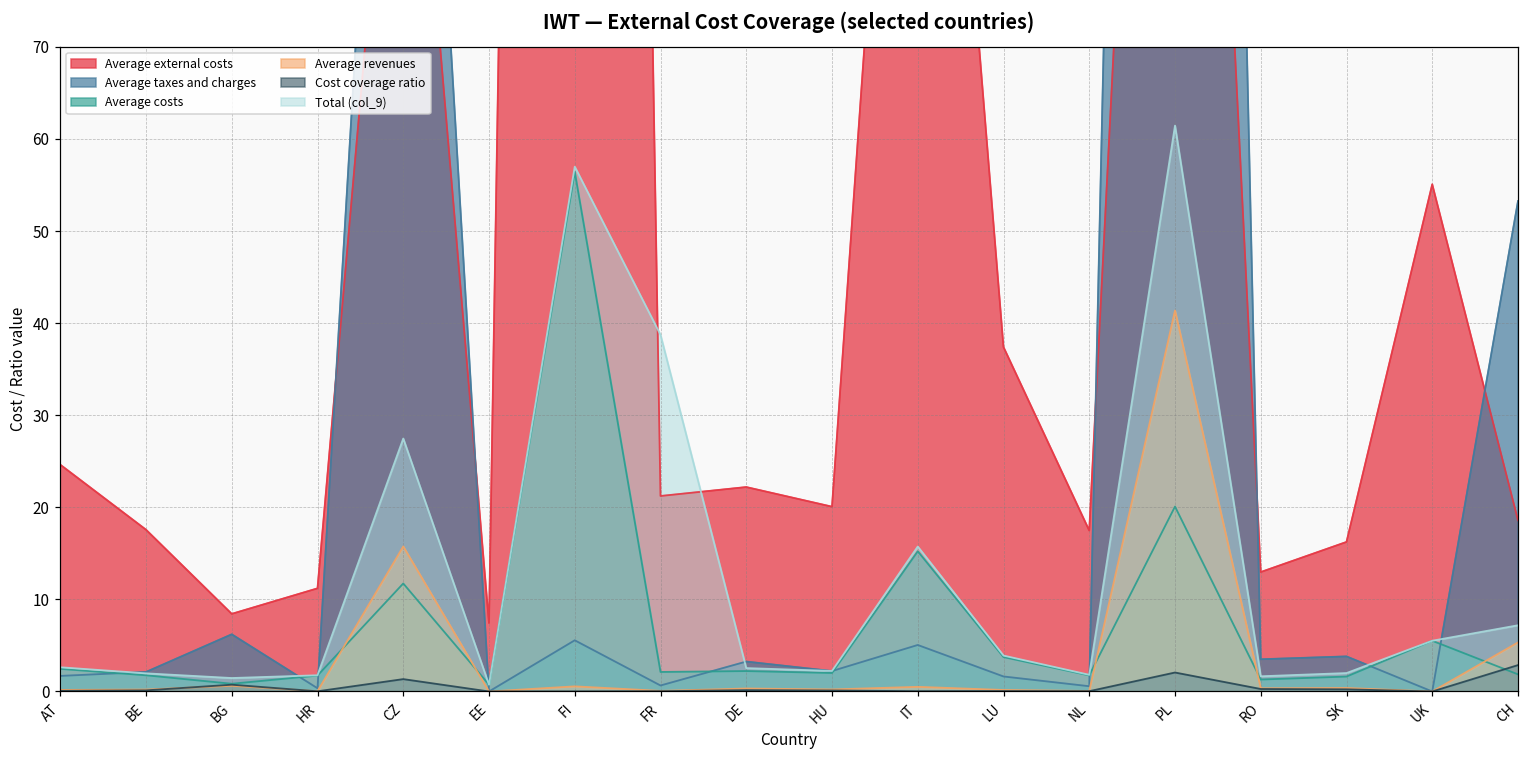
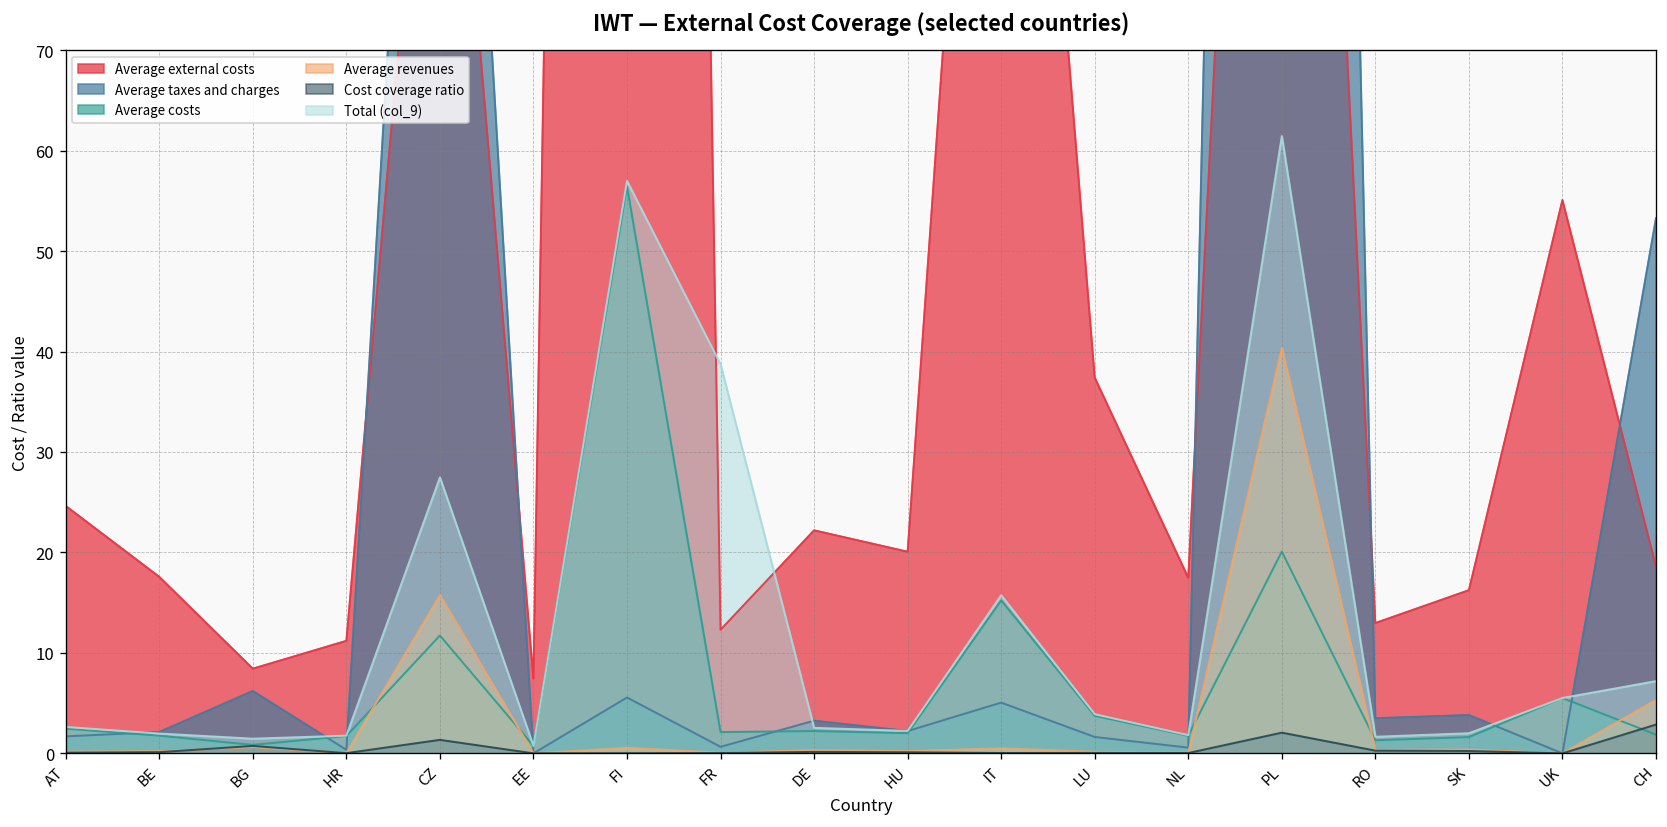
  {
    "Average external costs": {
      "AT": 25,
      "BE": 18,
      "BG": 8,
      "HR": 11,
      "EE": 7,
-     "FR": 21,
+     "FR": 12,
      "DE": 22,
      "HU": 20,
      "LU": 37,
      "NL": 17,
      "RO": 13,
      "SK": 16,
      "UK": 55,
      "CH": 19
    },
    "Average revenues": {
      "CZ": 16,
      "FI": 1,
      "IT": 1,
-     "PL": 41,
+     "PL": 40,
      "CH": 5
    },
    "Total (col_9)": {
      "BG": 1,
      "CZ": 27,
      "FI": 57,
      "FR": 39,
      "DE": 3,
      "IT": 16,
      "PL": 61,
      "RO": 2,
      "SK": 2,
      "CH": 7
    }
  }
